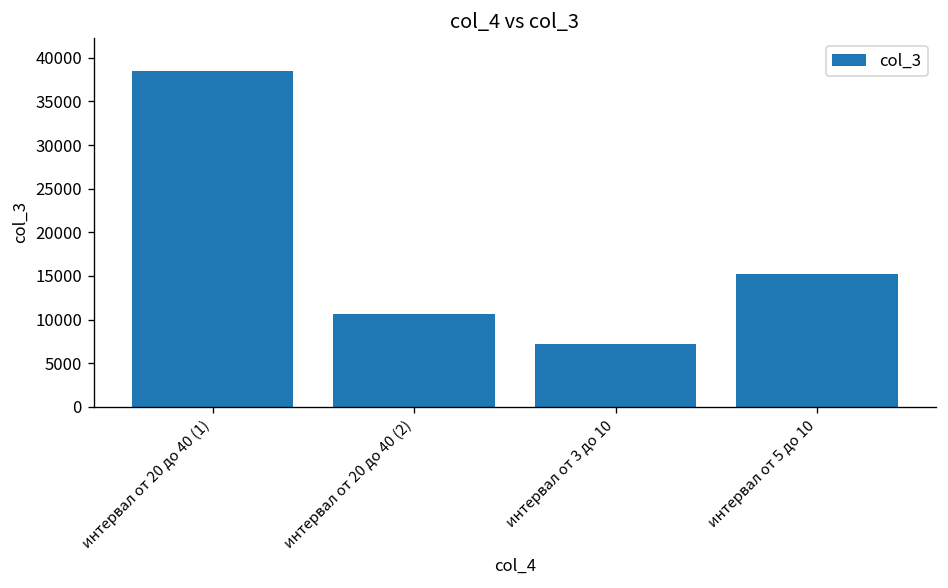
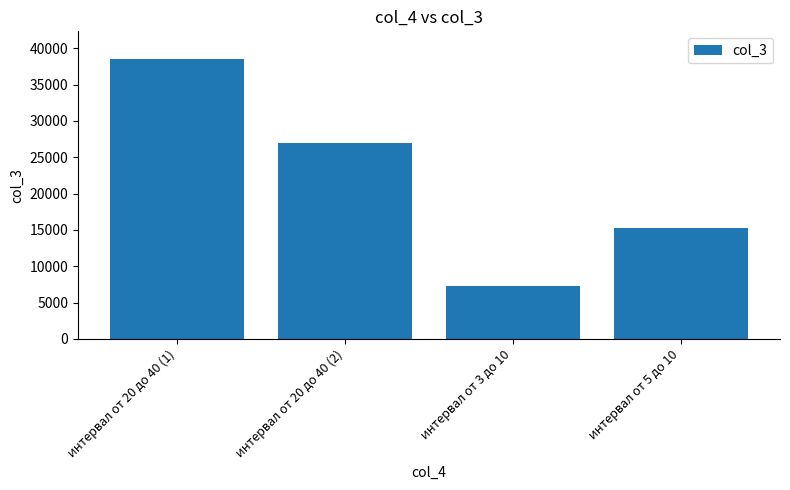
  {
    "интервал от 20 до 40 (1)": 38000,
-   "интервал от 20 до 40 (2)": 11000,
+   "интервал от 20 до 40 (2)": 27000,
    "интервал от 3 до 10": 7000,
    "интервал от 5 до 10": 15000
  }
